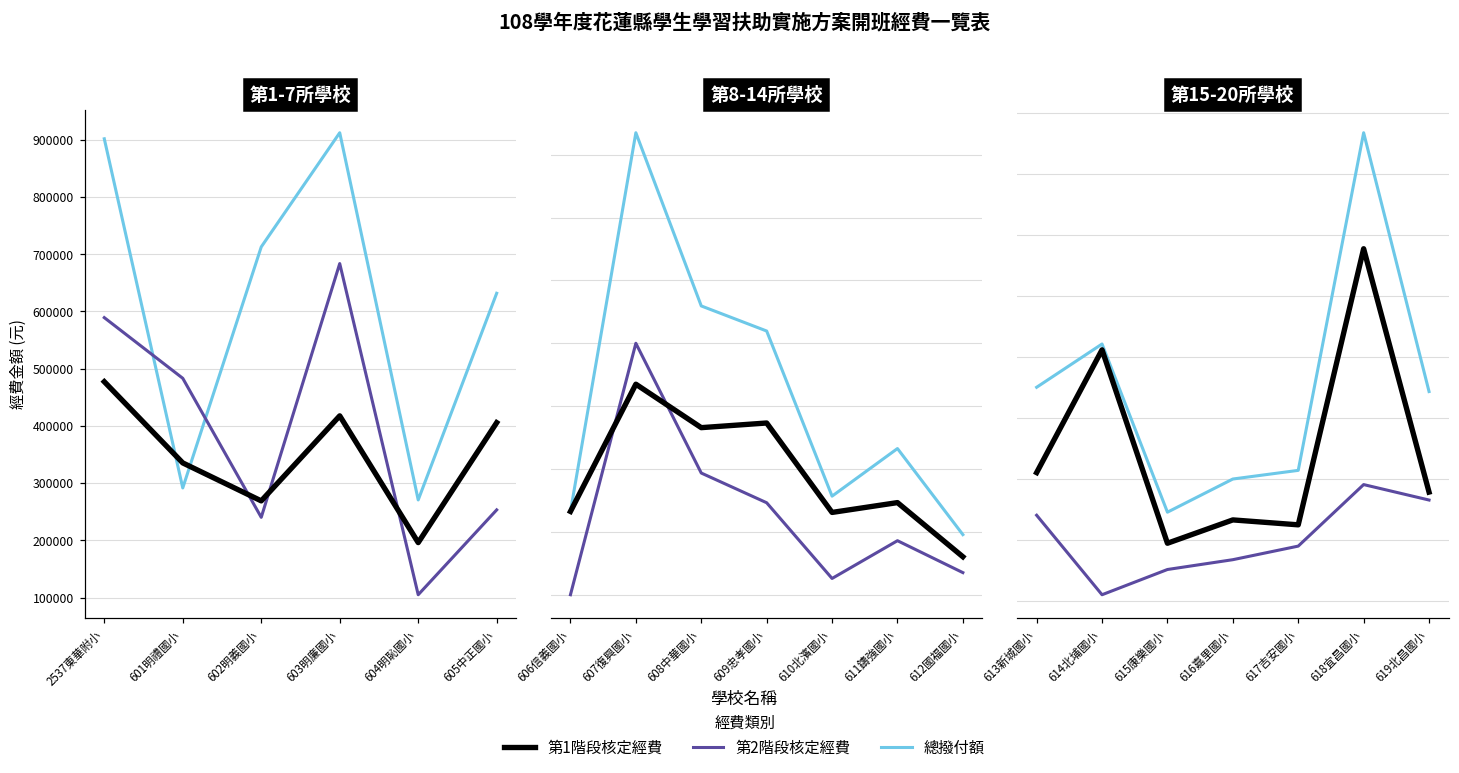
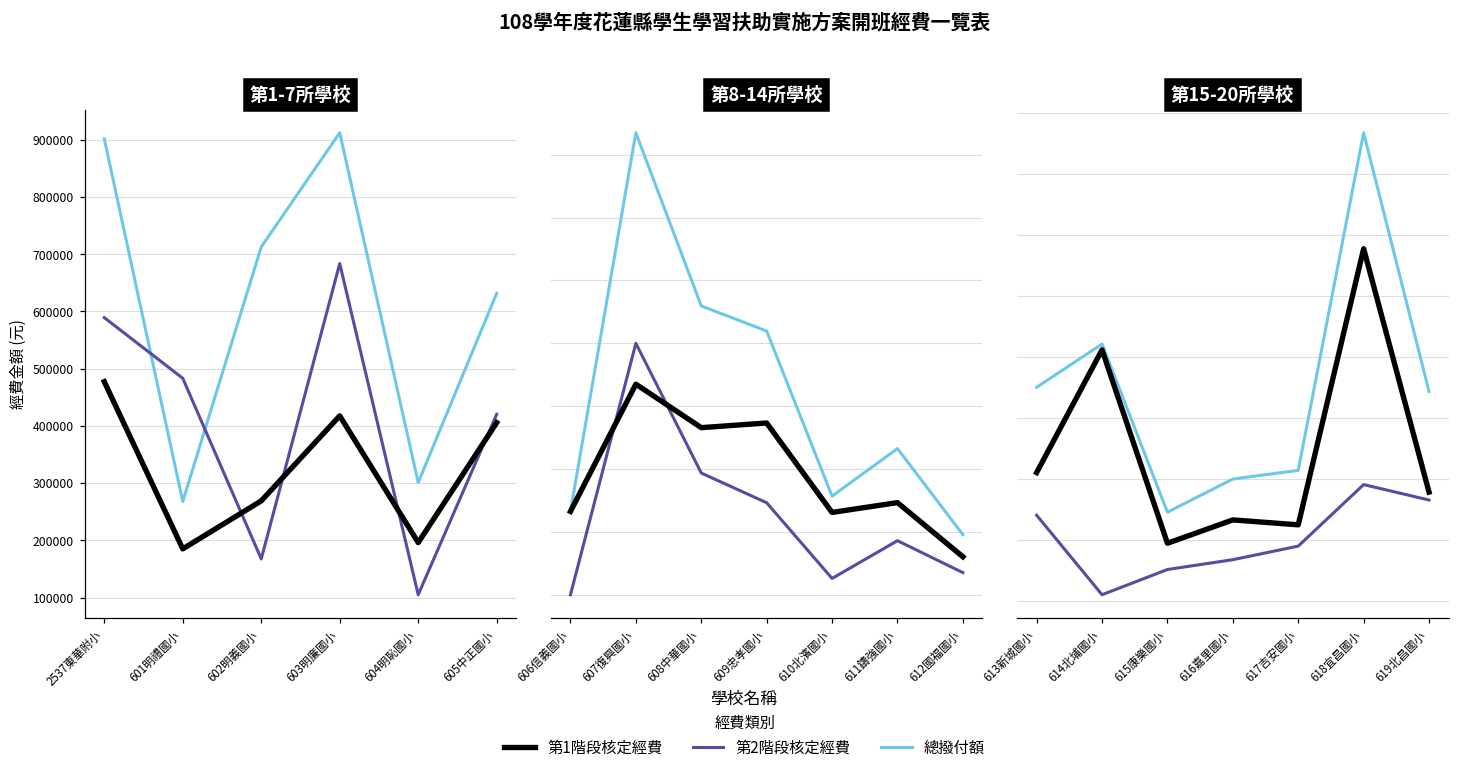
  {
    "第1-7所學校": {
      "第1階段核定經費": {
        "2537東華附小": 480000,
-       "601明禮國小": 340000,
+       "601明禮國小": 190000,
        "602明義國小": 270000,
        "603明廉國小": 420000,
        "604明恥國小": 200000,
        "605中正國小": 410000
      },
      "第2階段核定經費": {
        "2537東華附小": 590000,
        "601明禮國小": 480000,
-       "602明義國小": 240000,
+       "602明義國小": 170000,
        "603明廉國小": 680000,
        "604明恥國小": 100000,
-       "605中正國小": 250000
+       "605中正國小": 420000
      },
      "總撥付額": {
        "2537東華附小": 900000,
-       "601明禮國小": 290000,
+       "601明禮國小": 270000,
        "602明義國小": 710000,
        "603明廉國小": 910000,
-       "604明恥國小": 270000,
+       "604明恥國小": 300000,
        "605中正國小": 630000
      }
    }
  }
